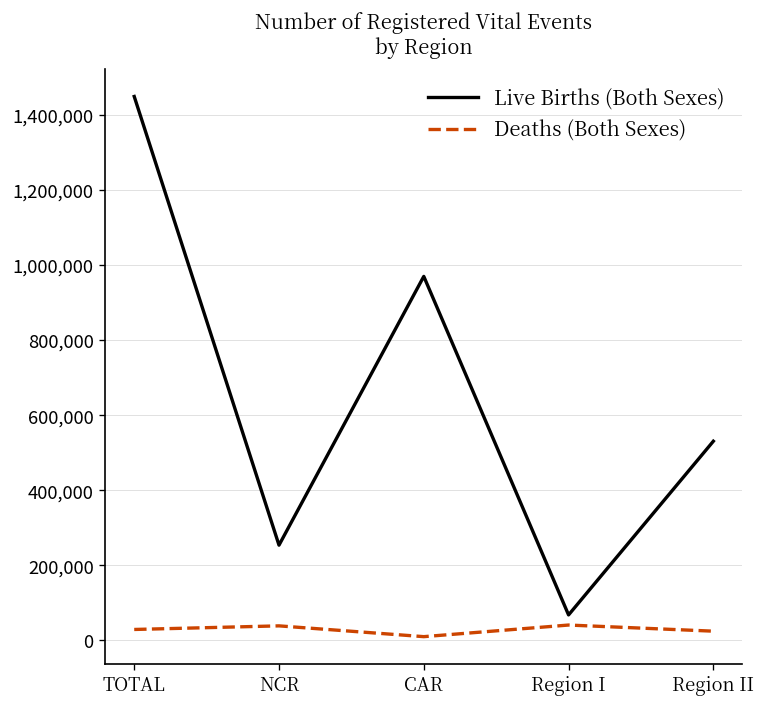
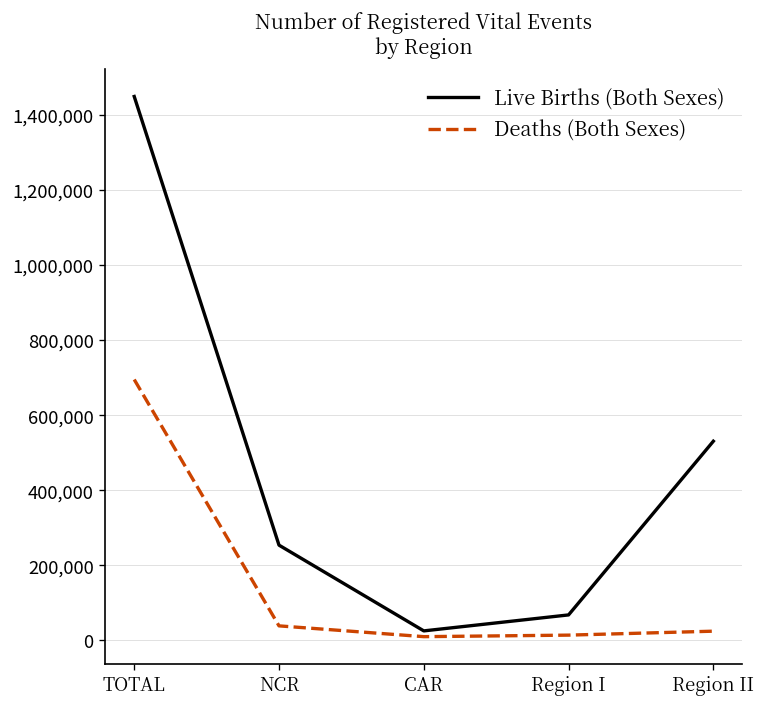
  {
    "Live Births (Both Sexes)": {
      "TOTAL": "1,450,000",
      "NCR": "250,000",
-     "CAR": "970,000",
+     "CAR": "30,000",
      "Region I": "70,000",
      "Region II": "530,000"
    },
    "Deaths (Both Sexes)": {
-     "TOTAL": "30,000",
+     "TOTAL": "690,000",
      "NCR": "40,000",
      "CAR": "10,000",
-     "Region I": "40,000",
+     "Region I": "10,000",
      "Region II": "20,000"
    }
  }
